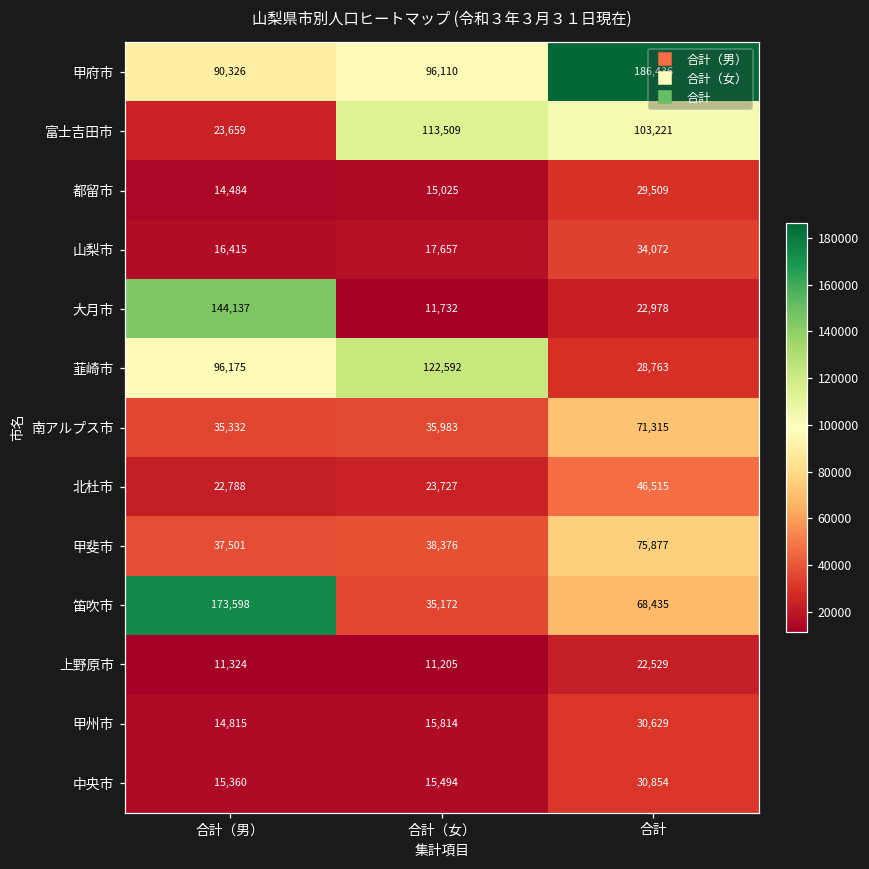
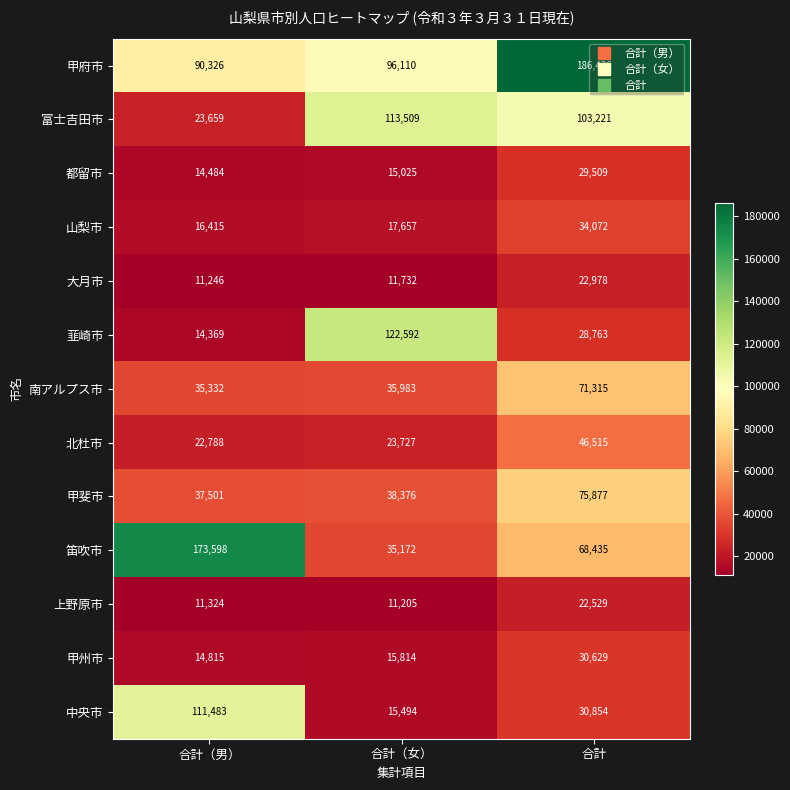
  {
    "甲府市": {
      "合計（男）": "90,326",
      "合計（女）": "96,110"
    },
    "富士吉田市": {
      "合計（男）": "23,659",
      "合計（女）": "113,509",
      "合計": "103,221"
    },
    "都留市": {
      "合計（男）": "14,484",
      "合計（女）": "15,025",
      "合計": "29,509"
    },
    "山梨市": {
      "合計（男）": "16,415",
      "合計（女）": "17,657",
      "合計": "34,072"
    },
    "大月市": {
-     "合計（男）": "144,137",
+     "合計（男）": "11,246",
      "合計（女）": "11,732",
      "合計": "22,978"
    },
    "韮崎市": {
-     "合計（男）": "96,175",
+     "合計（男）": "14,369",
      "合計（女）": "122,592",
      "合計": "28,763"
    },
    "南アルプス市": {
      "合計（男）": "35,332",
      "合計（女）": "35,983",
      "合計": "71,315"
    },
    "北杜市": {
      "合計（男）": "22,788",
      "合計（女）": "23,727",
      "合計": "46,515"
    },
    "甲斐市": {
      "合計（男）": "37,501",
      "合計（女）": "38,376",
      "合計": "75,877"
    },
    "笛吹市": {
      "合計（男）": "173,598",
      "合計（女）": "35,172",
      "合計": "68,435"
    },
    "上野原市": {
      "合計（男）": "11,324",
      "合計（女）": "11,205",
      "合計": "22,529"
    },
    "甲州市": {
      "合計（男）": "14,815",
      "合計（女）": "15,814",
      "合計": "30,629"
    },
    "中央市": {
-     "合計（男）": "15,360",
+     "合計（男）": "111,483",
      "合計（女）": "15,494",
      "合計": "30,854"
    }
  }
